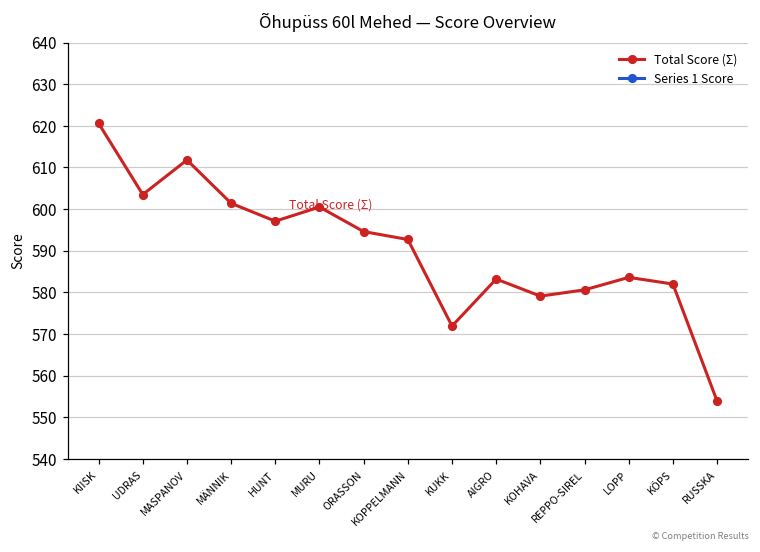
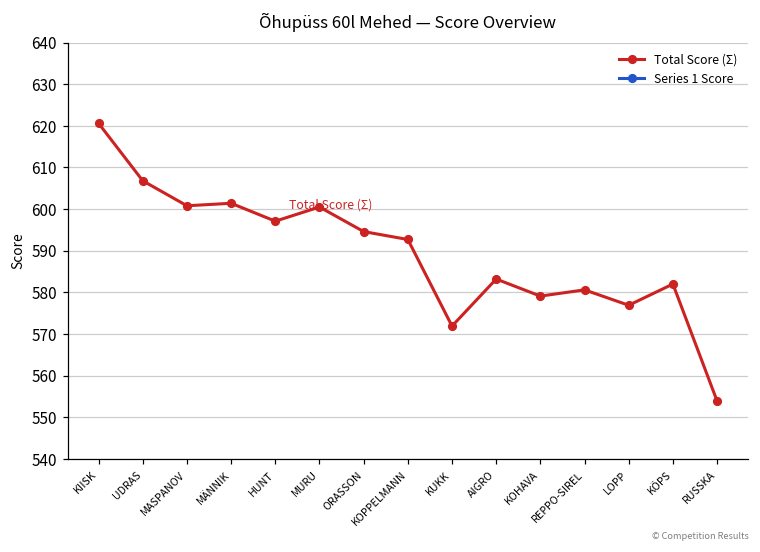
  {
    "Total Score (Σ)": {
      "KIISK": 621,
-     "UDRAS": 604,
-     "MASPANOV": 612,
+     "UDRAS": 607,
+     "MASPANOV": 601,
      "MÄNNIK": 601,
      "HUNT": 597,
      "MURU": 601,
      "ORASSON": 595,
      "KOPPELMANN": 593,
      "KUKK": 572,
      "AIGRO": 583,
      "KOHAVA": 579,
      "REPPO-SIREL": 581,
-     "LOPP": 584,
+     "LOPP": 577,
      "KÕPS": 582,
      "RUSSKA": 554
    }
  }
